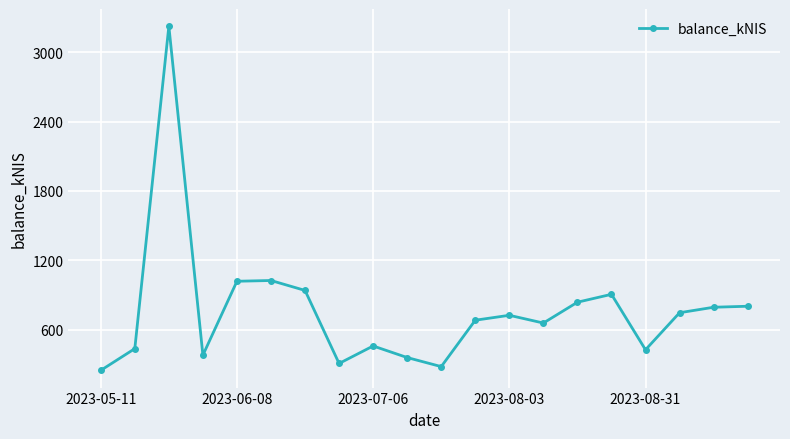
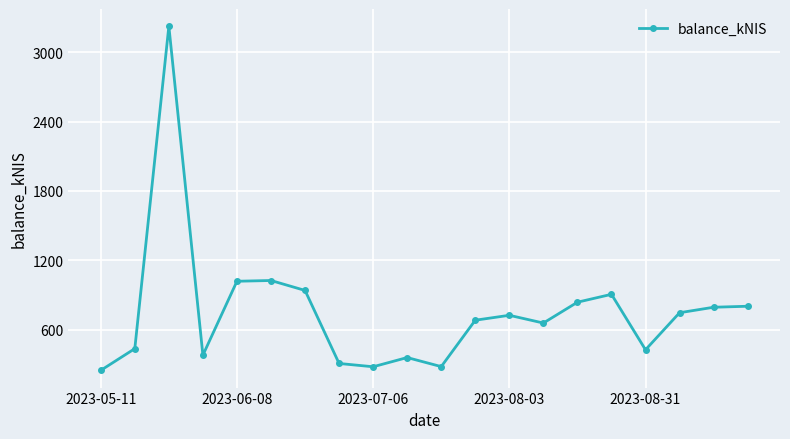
  {
    "2023-05-11": 250,
    "2023-06-08": 1020,
-   "2023-07-06": 460,
+   "2023-07-06": 280,
    "2023-08-03": 720,
    "2023-08-31": 430
  }
